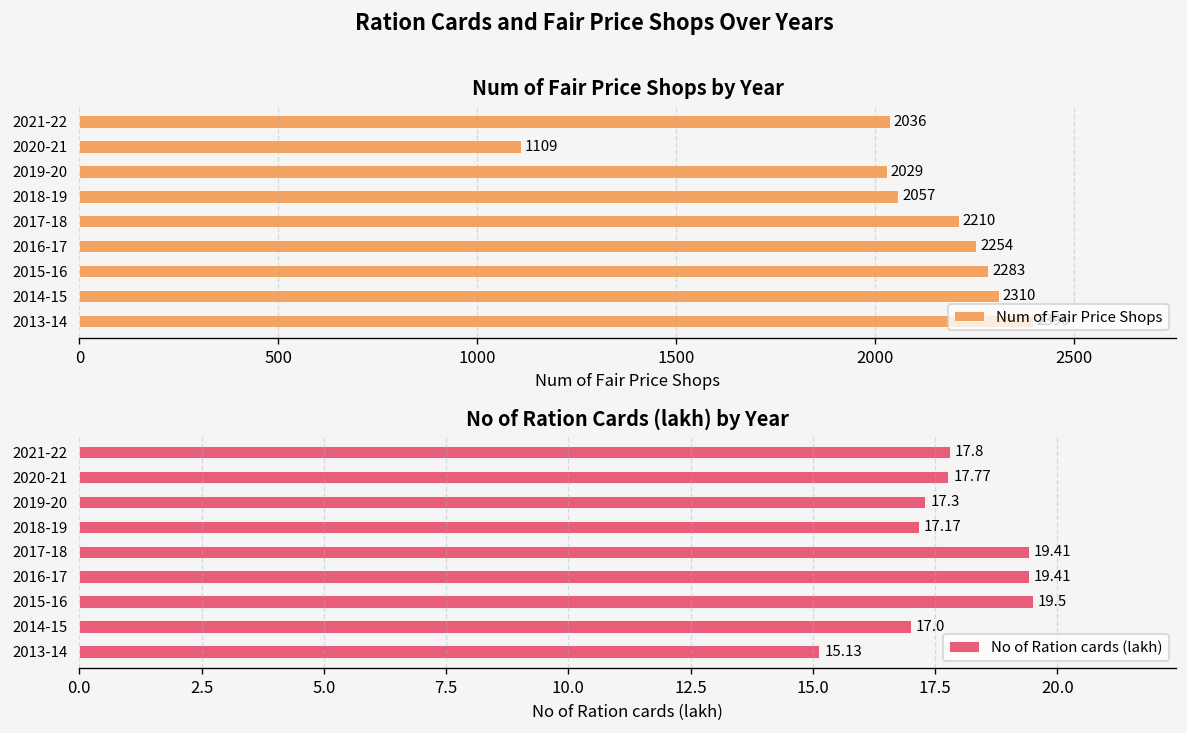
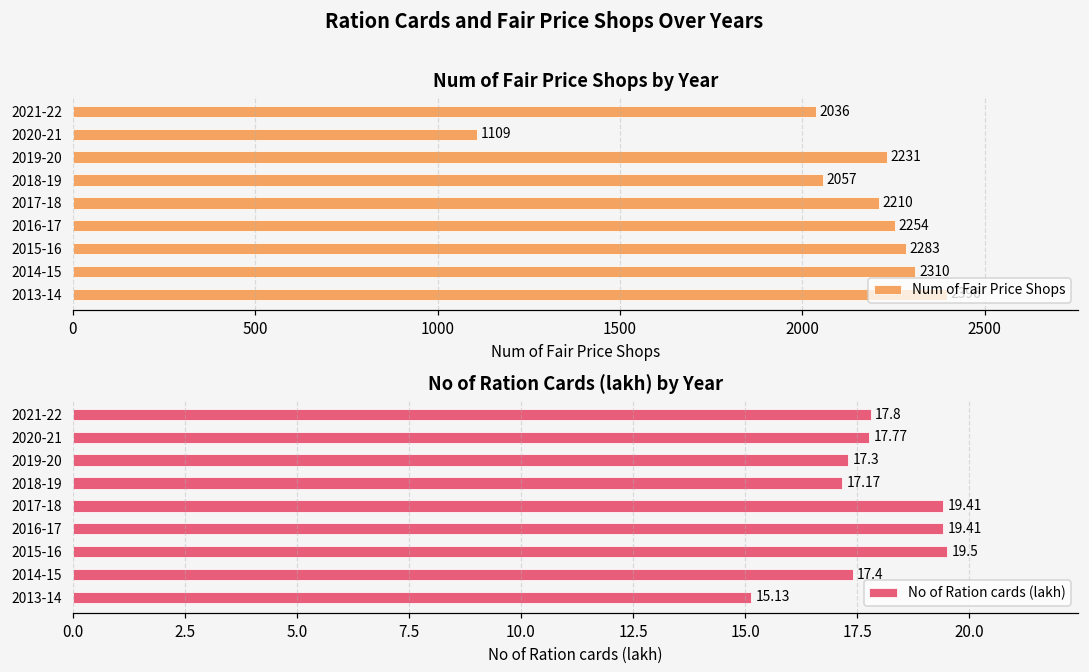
  {
    "Num of Fair Price Shops by Year": {
      "2021-22": 2036,
      "2020-21": 1109,
-     "2019-20": 2029,
+     "2019-20": 2231,
      "2018-19": 2057,
      "2017-18": 2210,
      "2016-17": 2254,
      "2015-16": 2283
    },
    "No of Ration Cards (lakh) by Year": {
      "2021-22": 17.8,
      "2020-21": 17.77,
      "2019-20": 17.3,
      "2018-19": 17.17,
      "2017-18": 19.41,
      "2016-17": 19.41,
      "2015-16": 19.5,
-     "2014-15": 17.0,
+     "2014-15": 17.4,
      "2013-14": 15.13
    }
  }
